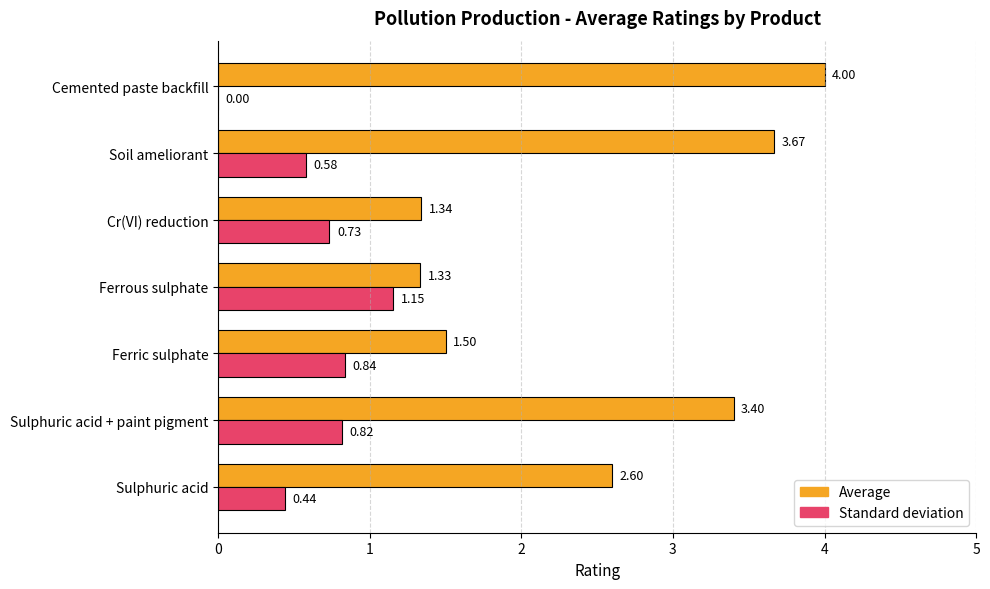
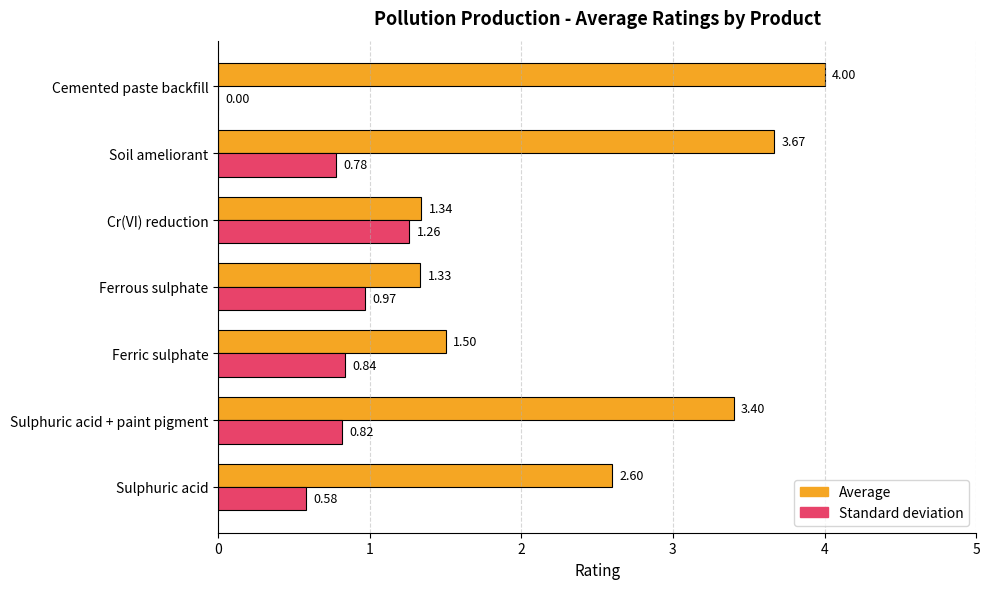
  {
    "Average": {
      "Cemented paste backfill": 4.00,
      "Soil ameliorant": 3.67,
      "Cr(VI) reduction": 1.34,
      "Ferrous sulphate": 1.33,
      "Ferric sulphate": 1.50,
      "Sulphuric acid + paint pigment": 3.40,
      "Sulphuric acid": 2.60
    },
    "Standard deviation": {
      "Cemented paste backfill": 0.00,
-     "Soil ameliorant": 0.58,
-     "Cr(VI) reduction": 0.73,
-     "Ferrous sulphate": 1.15,
+     "Soil ameliorant": 0.78,
+     "Cr(VI) reduction": 1.26,
+     "Ferrous sulphate": 0.97,
      "Ferric sulphate": 0.84,
      "Sulphuric acid + paint pigment": 0.82,
-     "Sulphuric acid": 0.44
+     "Sulphuric acid": 0.58
    }
  }
